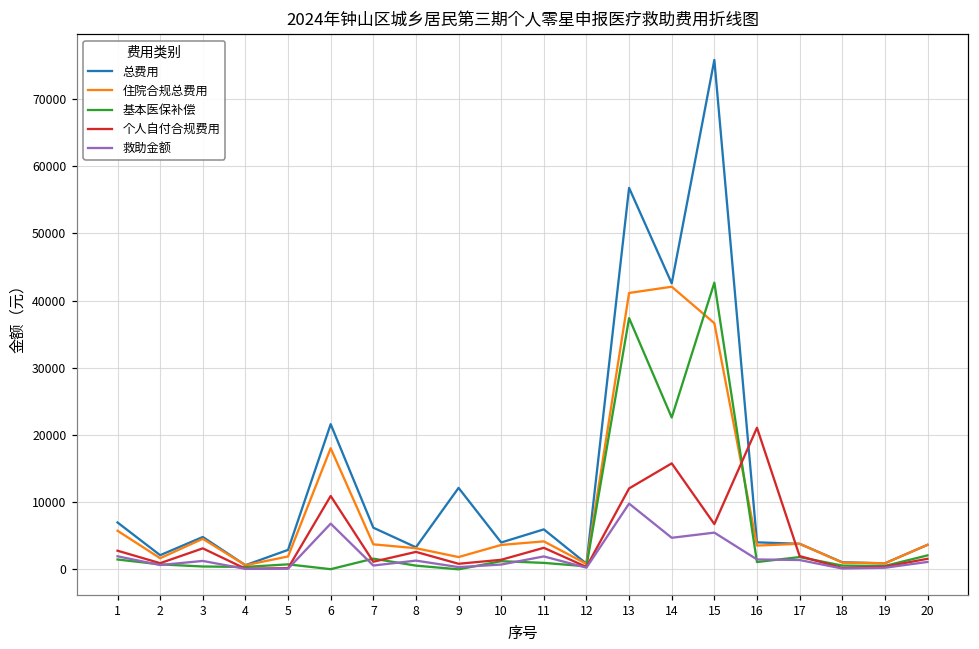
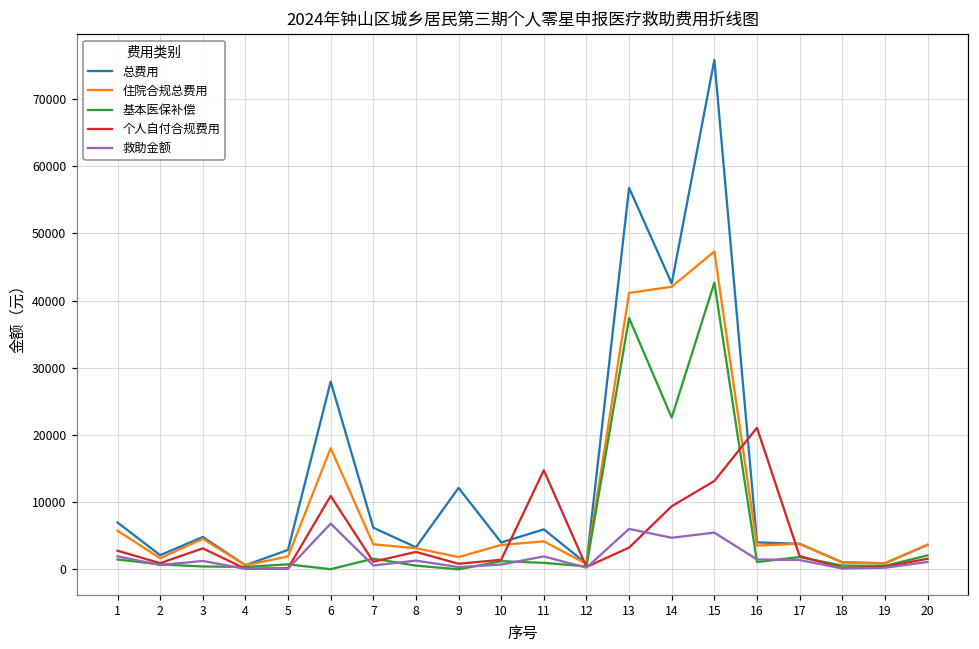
  {
    "总费用": {
      "1": 7000,
      "2": 2000,
      "5": 3000,
-     "6": 22000,
+     "6": 28000,
      "7": 6000,
      "9": 12000,
      "11": 6000,
      "13": 57000,
      "14": 43000,
      "15": 76000,
      "16": 4000
    },
    "住院合规总费用": {
      "1": 6000,
      "2": 2000,
      "5": 2000,
      "6": 18000,
      "7": 4000,
      "9": 2000,
      "11": 4000,
      "13": 41000,
      "14": 42000,
-     "15": 37000,
+     "15": 47000,
      "16": 4000
    },
    "基本医保补偿": {
      "1": 1000,
      "3": 0,
      "5": 1000,
      "6": 0,
      "7": 2000,
      "8": 1000,
      "11": 1000,
      "13": 37000,
      "14": 23000,
      "15": 43000,
      "20": 2000
    },
    "个人自付合规费用": {
      "1": 3000,
      "3": 3000,
      "6": 11000,
      "7": 1000,
      "8": 3000,
      "9": 1000,
-     "11": 3000,
-     "13": 12000,
-     "14": 16000,
-     "15": 7000,
+     "11": 15000,
+     "13": 3000,
+     "14": 9000,
+     "15": 13000,
      "16": 21000,
      "20": 2000
    },
    "救助金额": {
      "1": 2000,
      "3": 1000,
      "6": 7000,
      "7": 1000,
      "8": 1000,
      "10": 1000,
      "11": 2000,
-     "13": 10000,
+     "13": 6000,
      "14": 5000,
      "15": 5000,
      "17": 1000,
      "20": 1000
    }
  }
